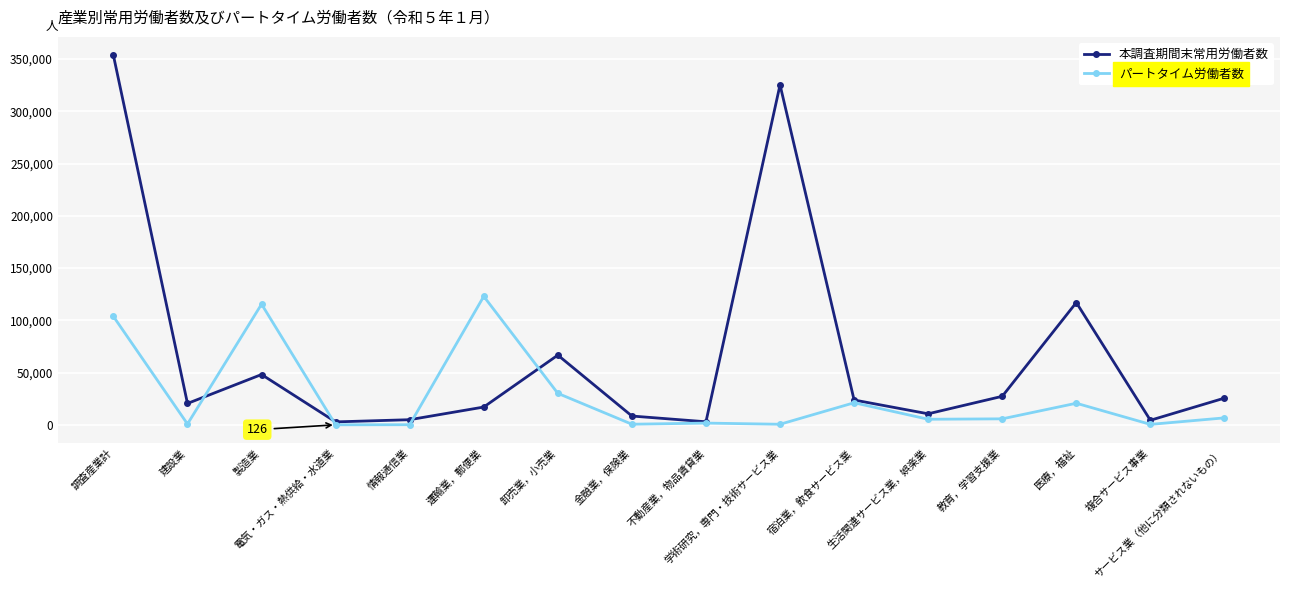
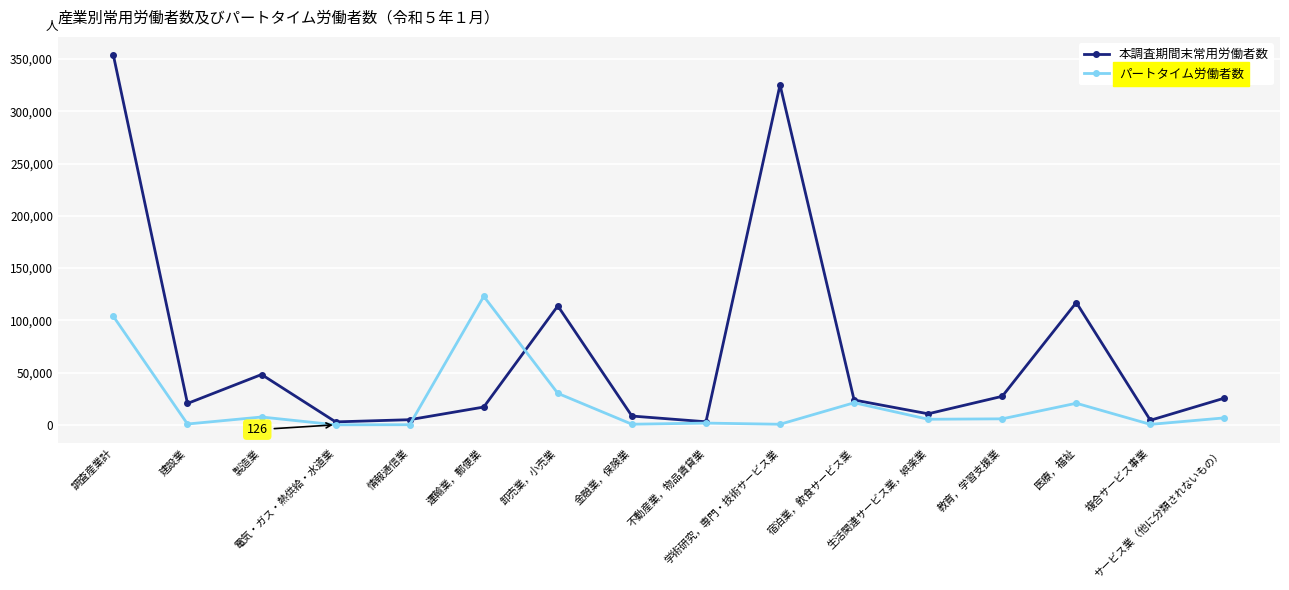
  {
    "本調査期間末常用労働者数": {
      "調査産業計": "354,000",
      "建設業": "21,000",
      "製造業": "48,000",
      "情報通信業": "5,000",
      "運輸業，郵便業": "17,000",
-     "卸売業，小売業": "67,000",
+     "卸売業，小売業": "114,000",
      "金融業，保険業": "9,000",
      "学術研究，専門・技術サービス業": "325,000",
      "宿泊業，飲食サービス業": "24,000",
      "生活関連サービス業，娯楽業": "11,000",
      "教育，学習支援業": "27,000",
      "医療，福祉": "117,000",
      "複合サービス事業": "4,000",
      "サービス業（他に分類されないもの）": "26,000"
    },
    "パートタイム労働者数": {
      "調査産業計": "104,000",
      "建設業": "1,000",
-     "製造業": "116,000",
+     "製造業": "8,000",
      "情報通信業": "0",
      "運輸業，郵便業": "123,000",
      "卸売業，小売業": "30,000",
      "金融業，保険業": "1,000",
      "学術研究，専門・技術サービス業": "1,000",
      "宿泊業，飲食サービス業": "21,000",
      "生活関連サービス業，娯楽業": "5,000",
      "教育，学習支援業": "6,000",
      "医療，福祉": "21,000",
      "複合サービス事業": "1,000",
      "サービス業（他に分類されないもの）": "7,000"
    }
  }
